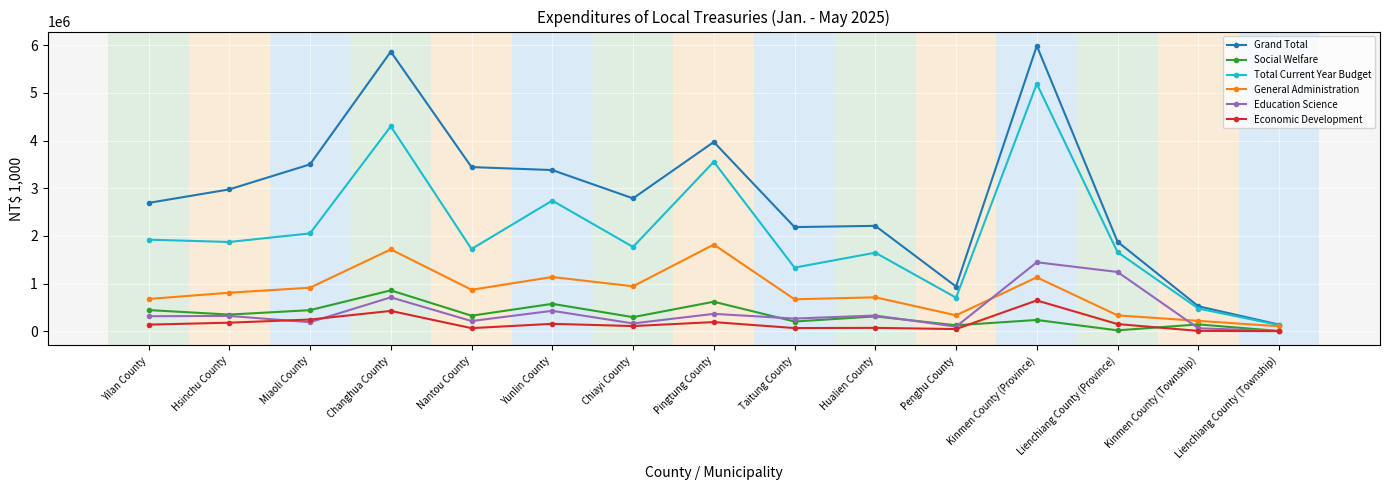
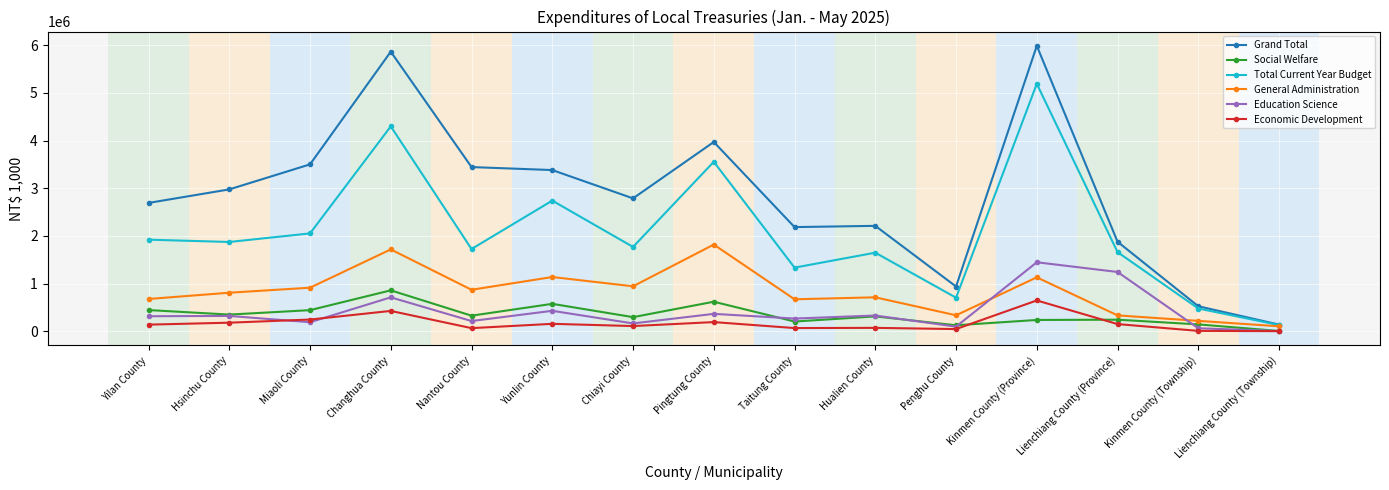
  {
    "Grand Total": {
      "Yilan County": 2700000,
      "Hsinchu County": 3000000,
      "Miaoli County": 3500000,
      "Changhua County": 5900000,
      "Nantou County": 3400000,
      "Yunlin County": 3400000,
      "Chiayi County": 2800000,
      "Pingtung County": 4000000,
      "Taitung County": 2200000,
      "Hualien County": 2200000,
      "Penghu County": 900000,
      "Kinmen County (Province)": 6000000,
      "Lienchiang County (Province)": 1900000
    },
    "Social Welfare": {
      "Yilan County": 400000,
      "Miaoli County": 400000,
      "Changhua County": 900000,
      "Nantou County": 300000,
      "Yunlin County": 600000,
      "Chiayi County": 300000,
      "Pingtung County": 600000,
      "Taitung County": 200000,
      "Kinmen County (Province)": 200000,
-     "Lienchiang County (Province)": 0,
+     "Lienchiang County (Province)": 200000,
      "Kinmen County (Township)": 100000
    },
    "Total Current Year Budget": {
      "Yilan County": 1900000,
      "Hsinchu County": 1900000,
      "Miaoli County": 2100000,
      "Changhua County": 4300000,
      "Nantou County": 1700000,
      "Yunlin County": 2700000,
      "Chiayi County": 1800000,
      "Pingtung County": 3600000,
      "Taitung County": 1300000,
      "Hualien County": 1600000,
      "Penghu County": 700000,
      "Kinmen County (Province)": 5200000,
      "Lienchiang County (Province)": 1700000
    },
    "General Administration": {
      "Yilan County": 700000,
      "Hsinchu County": 800000,
      "Miaoli County": 900000,
      "Changhua County": 1700000,
      "Nantou County": 900000,
      "Yunlin County": 1100000,
      "Chiayi County": 900000,
      "Pingtung County": 1800000,
      "Taitung County": 700000,
      "Hualien County": 700000,
      "Penghu County": 300000,
      "Kinmen County (Province)": 1100000,
      "Lienchiang County (Province)": 300000,
      "Kinmen County (Township)": 200000
    },
    "Education Science": {
      "Yilan County": 300000,
      "Miaoli County": 200000,
      "Changhua County": 700000,
      "Nantou County": 200000,
      "Yunlin County": 400000,
      "Chiayi County": 200000,
      "Pingtung County": 400000,
      "Taitung County": 300000,
      "Kinmen County (Province)": 1400000,
      "Lienchiang County (Province)": 1200000,
      "Kinmen County (Township)": 100000
    },
    "Economic Development": {
      "Yilan County": 100000,
      "Hsinchu County": 200000,
      "Miaoli County": 200000,
      "Changhua County": 400000,
      "Nantou County": 100000,
      "Yunlin County": 200000,
      "Chiayi County": 100000,
      "Pingtung County": 200000,
      "Taitung County": 100000,
      "Hualien County": 100000,
      "Kinmen County (Province)": 600000,
      "Lienchiang County (Province)": 200000,
      "Kinmen County (Township)": 0
    }
  }
